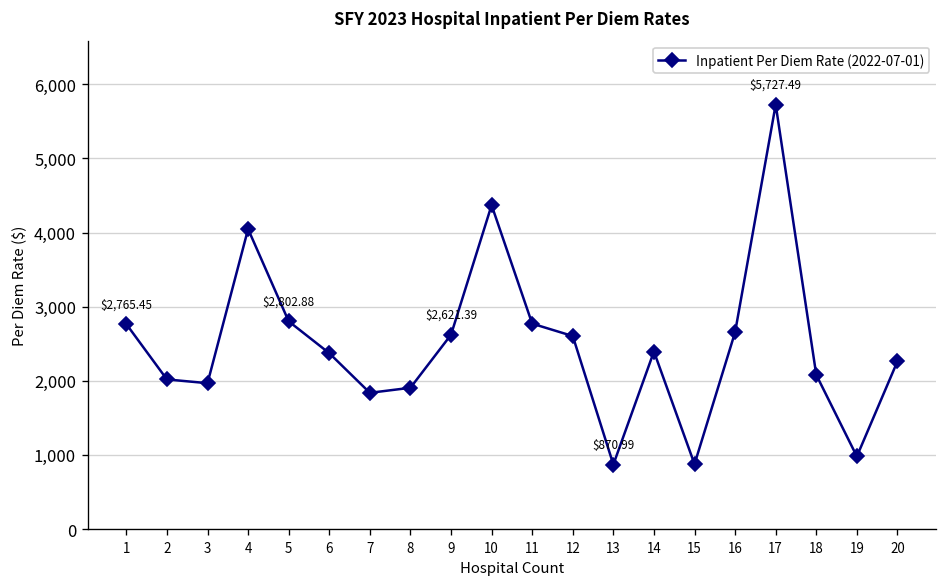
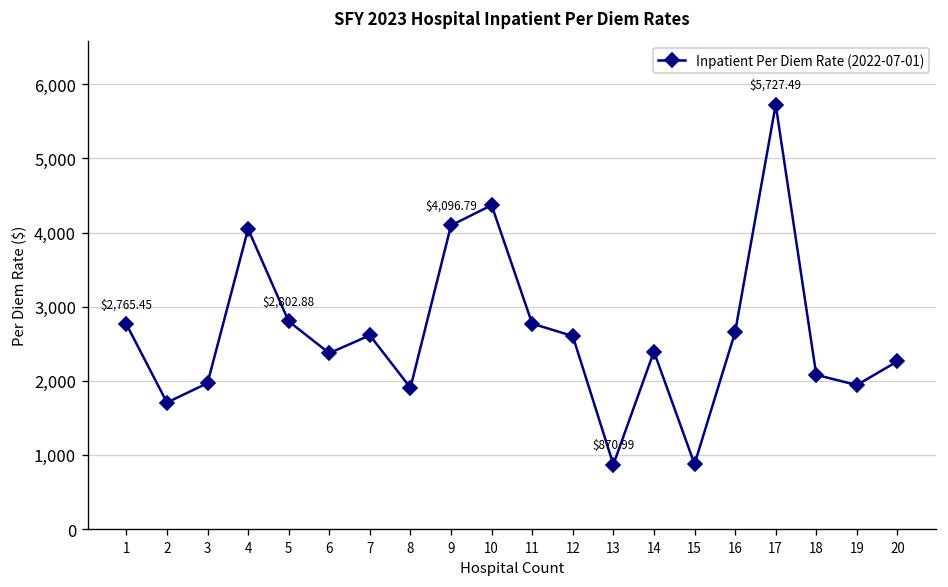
  {
    "1": "$2,765.45",
-   "2": "2,000",
+   "2": "1,700",
    "5": "$2,802.88",
-   "7": "1,800",
-   "9": "$2,621.39",
+   "7": "2,600",
+   "9": "$4,096.79",
    "13": "$870.99",
    "17": "$5,727.49",
-   "19": "1,000"
+   "19": "1,900"
  }
